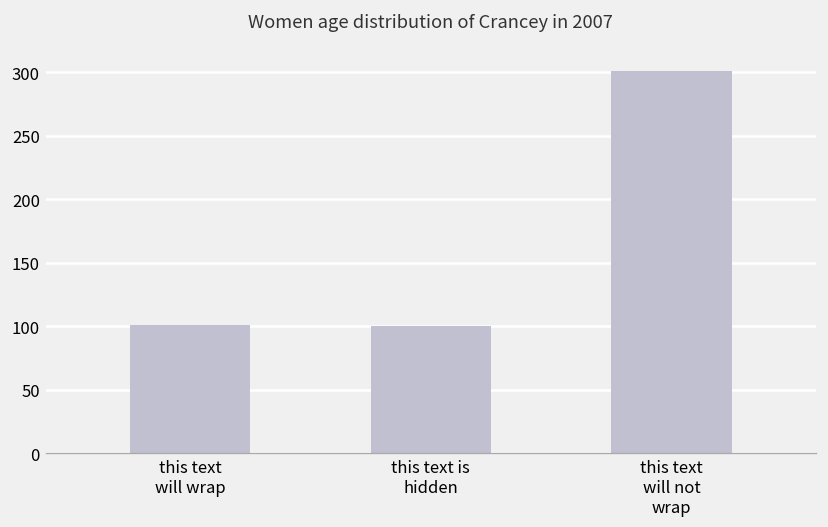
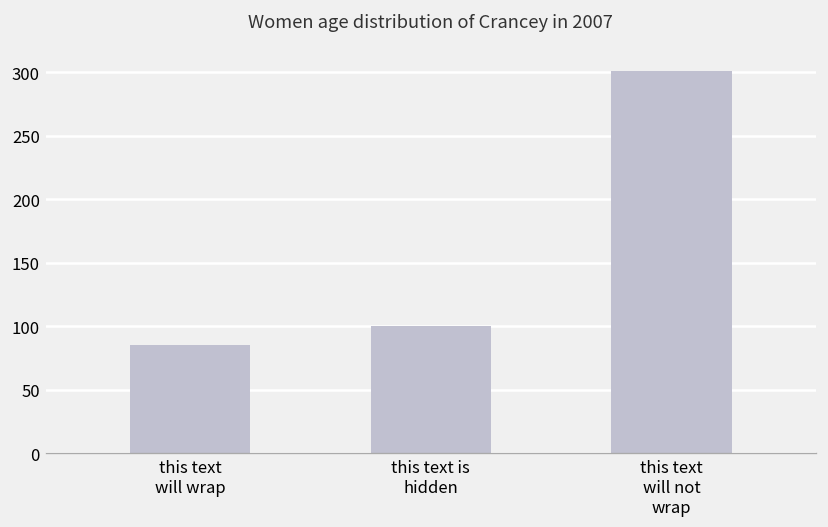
  {
-   "this text will wrap": 101,
+   "this text will wrap": 85,
    "this text is hidden": 100,
    "this text will not wrap": 301
  }
